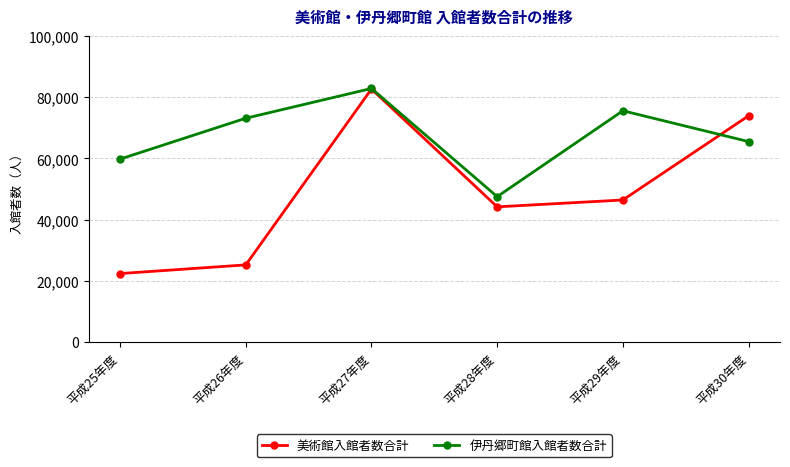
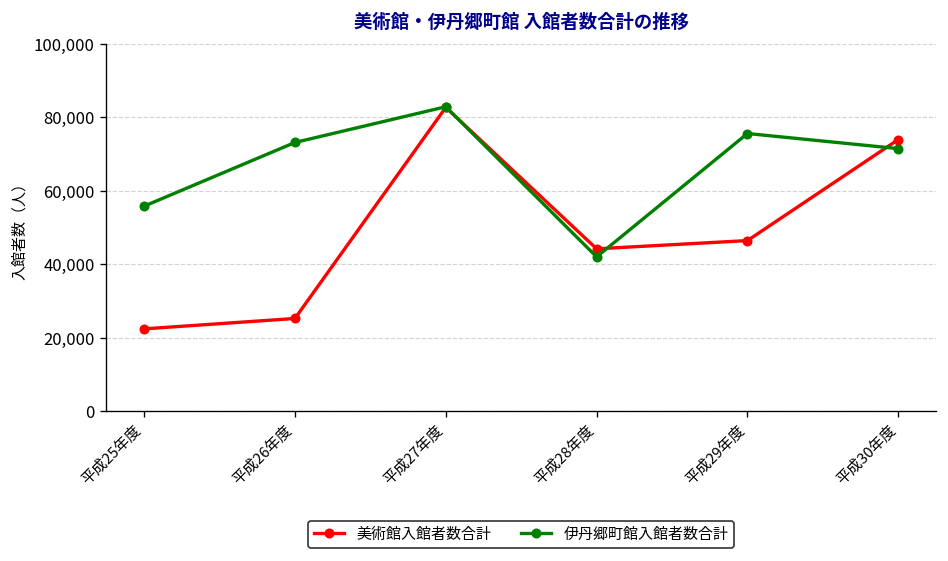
  {
    "美術館入館者数合計": {
      "平成25年度": "22,000",
      "平成26年度": "25,000",
      "平成28年度": "44,000",
      "平成29年度": "46,000",
      "平成30年度": "74,000"
    },
    "伊丹郷町館入館者数合計": {
-     "平成25年度": "60,000",
+     "平成25年度": "56,000",
      "平成26年度": "73,000",
-     "平成28年度": "48,000",
+     "平成28年度": "42,000",
      "平成29年度": "76,000",
-     "平成30年度": "65,000"
+     "平成30年度": "71,000"
    }
  }
